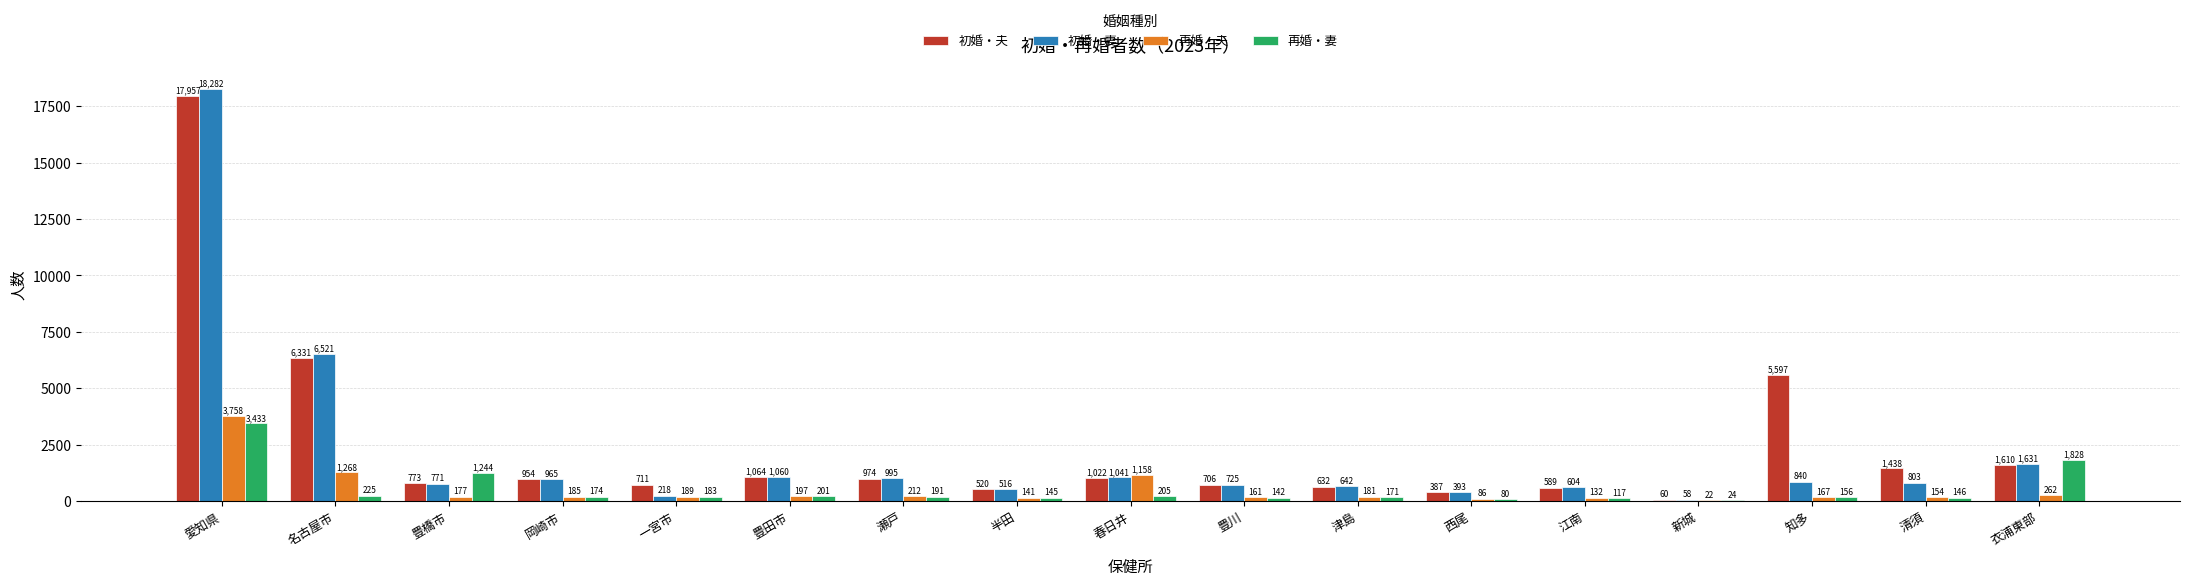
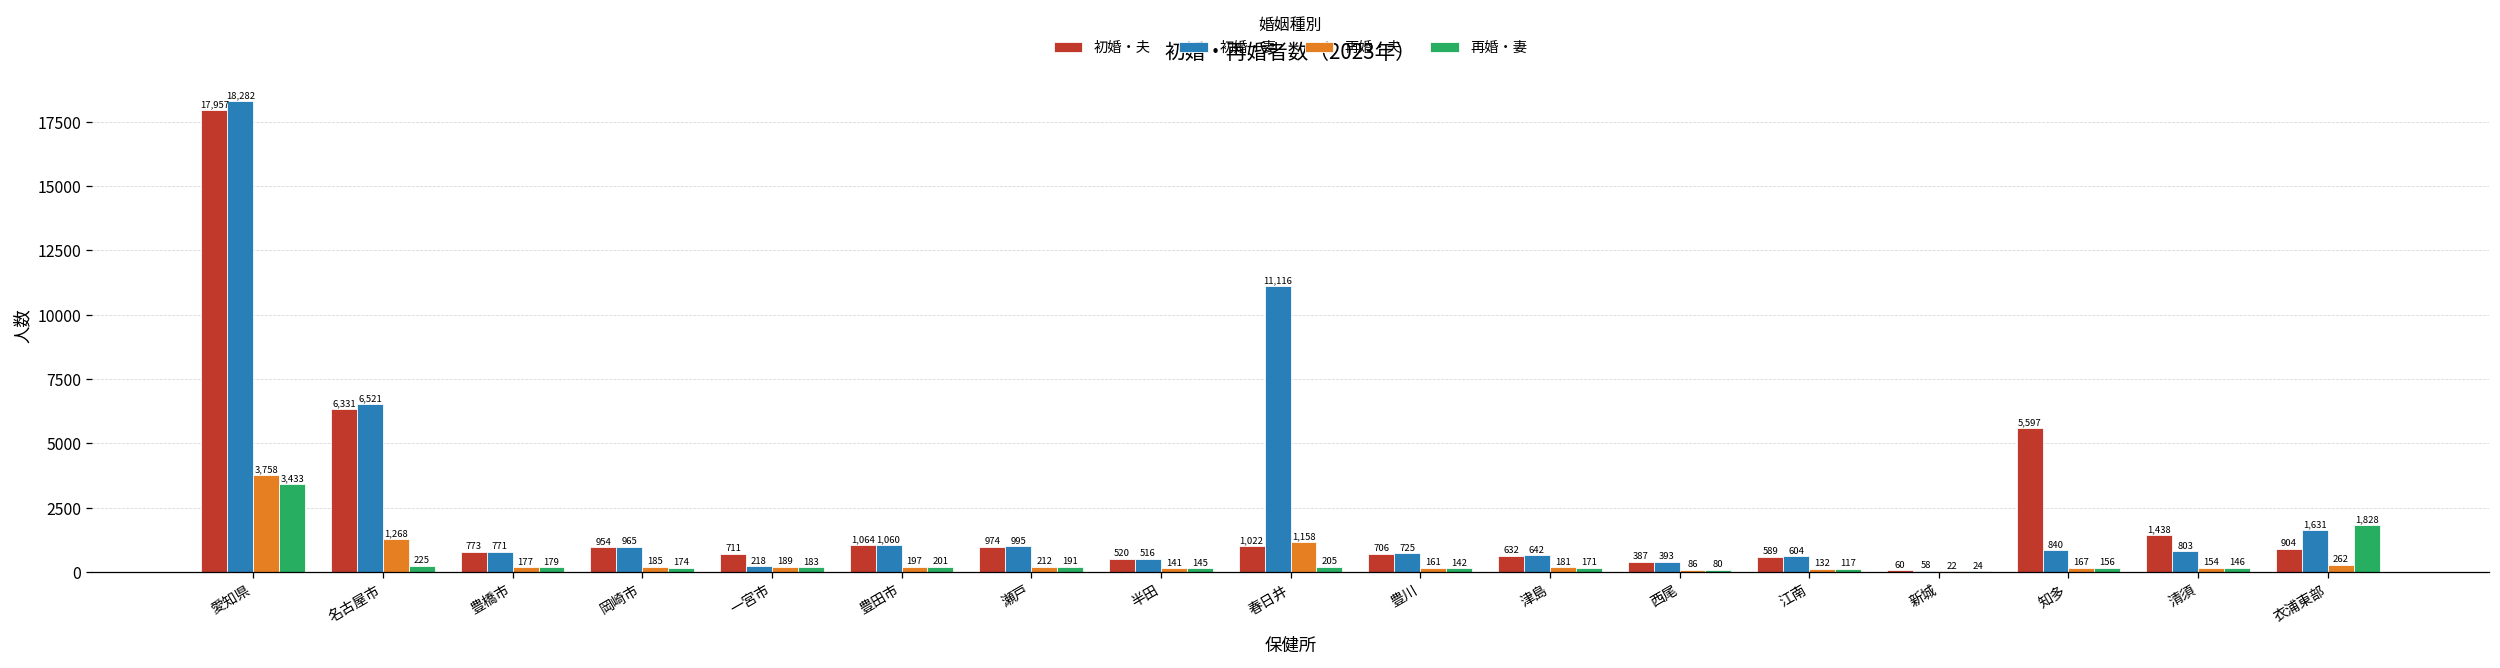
  {
    "初婚・夫": {
      "愛知県": "17,957",
      "名古屋市": "6,331",
      "豊橋市": "773",
      "岡崎市": "954",
      "一宮市": "711",
      "豊田市": "1,064",
      "瀬戸": "974",
      "半田": "520",
      "春日井": "1,022",
      "豊川": "706",
      "津島": "632",
      "西尾": "387",
      "江南": "589",
      "新城": "60",
      "知多": "5,597",
      "清須": "1,438",
-     "衣浦東部": "1,610"
+     "衣浦東部": "904"
    },
    "初婚・妻": {
      "愛知県": "18,282",
      "名古屋市": "6,521",
      "豊橋市": "771",
      "岡崎市": "965",
      "一宮市": "218",
      "豊田市": "1,060",
      "瀬戸": "995",
      "半田": "516",
-     "春日井": "1,041",
+     "春日井": "11,116",
      "豊川": "725",
      "津島": "642",
      "西尾": "393",
      "江南": "604",
      "新城": "58",
      "知多": "840",
      "清須": "803",
      "衣浦東部": "1,631"
    },
    "再婚・夫": {
      "愛知県": "3,758",
      "名古屋市": "1,268",
      "豊橋市": "177",
      "岡崎市": "185",
      "一宮市": "189",
      "豊田市": "197",
      "瀬戸": "212",
      "半田": "141",
      "春日井": "1,158",
      "豊川": "161",
      "津島": "181",
      "西尾": "86",
      "江南": "132",
      "新城": "22",
      "知多": "167",
      "清須": "154",
      "衣浦東部": "262"
    },
    "再婚・妻": {
      "愛知県": "3,433",
      "名古屋市": "225",
-     "豊橋市": "1,244",
+     "豊橋市": "179",
      "岡崎市": "174",
      "一宮市": "183",
      "豊田市": "201",
      "瀬戸": "191",
      "半田": "145",
      "春日井": "205",
      "豊川": "142",
      "津島": "171",
      "西尾": "80",
      "江南": "117",
      "新城": "24",
      "知多": "156",
      "清須": "146",
      "衣浦東部": "1,828"
    }
  }
